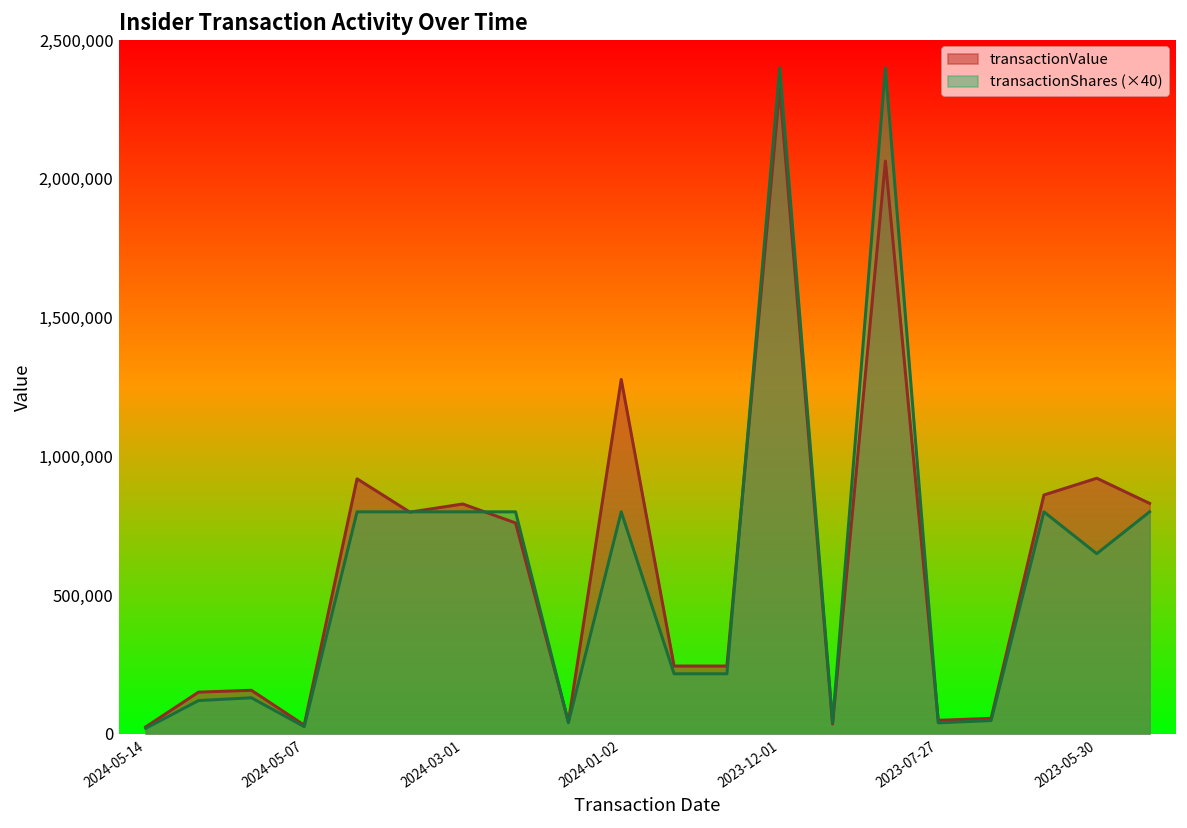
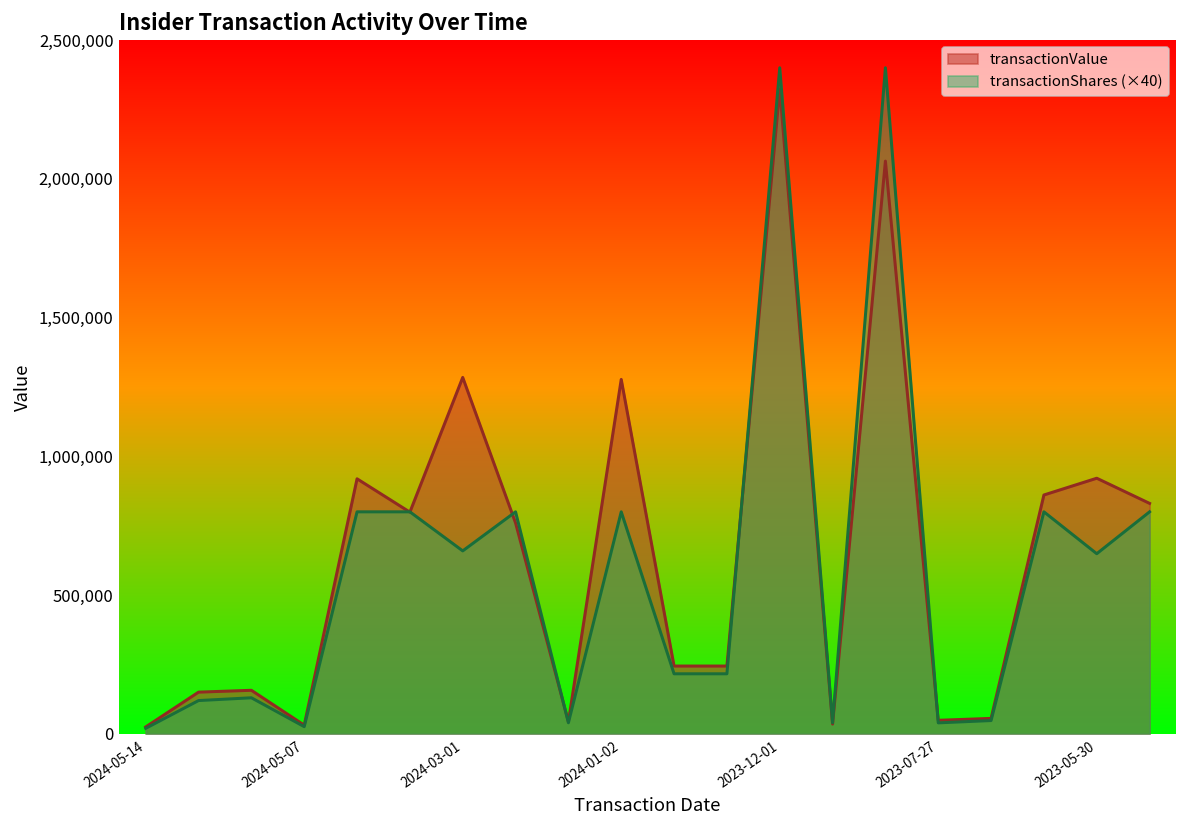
  {
    "transactionValue": {
-     "2024-03-01": "830,000",
+     "2024-03-01": "1,280,000",
      "2024-01-02": "1,280,000",
      "2023-12-01": "2,320,000",
      "2023-05-30": "920,000"
    },
    "transactionShares (×40)": {
-     "2024-03-01": "800,000",
+     "2024-03-01": "660,000",
      "2024-01-02": "800,000",
      "2023-12-01": "2,400,000",
      "2023-05-30": "650,000"
    }
  }
